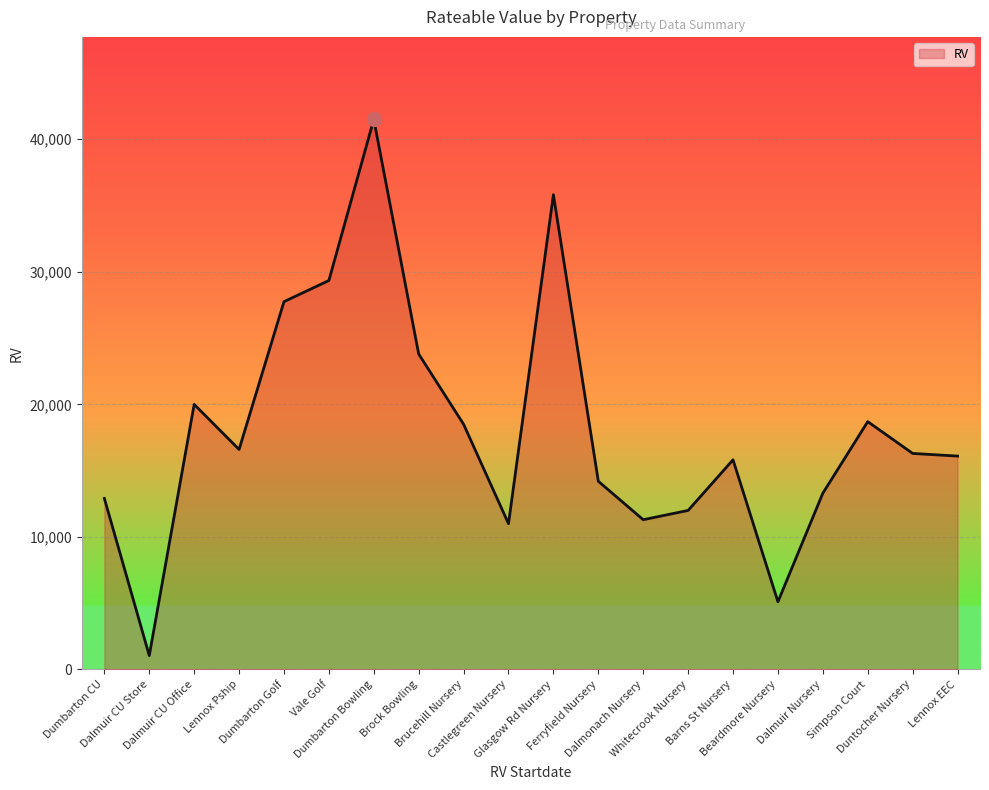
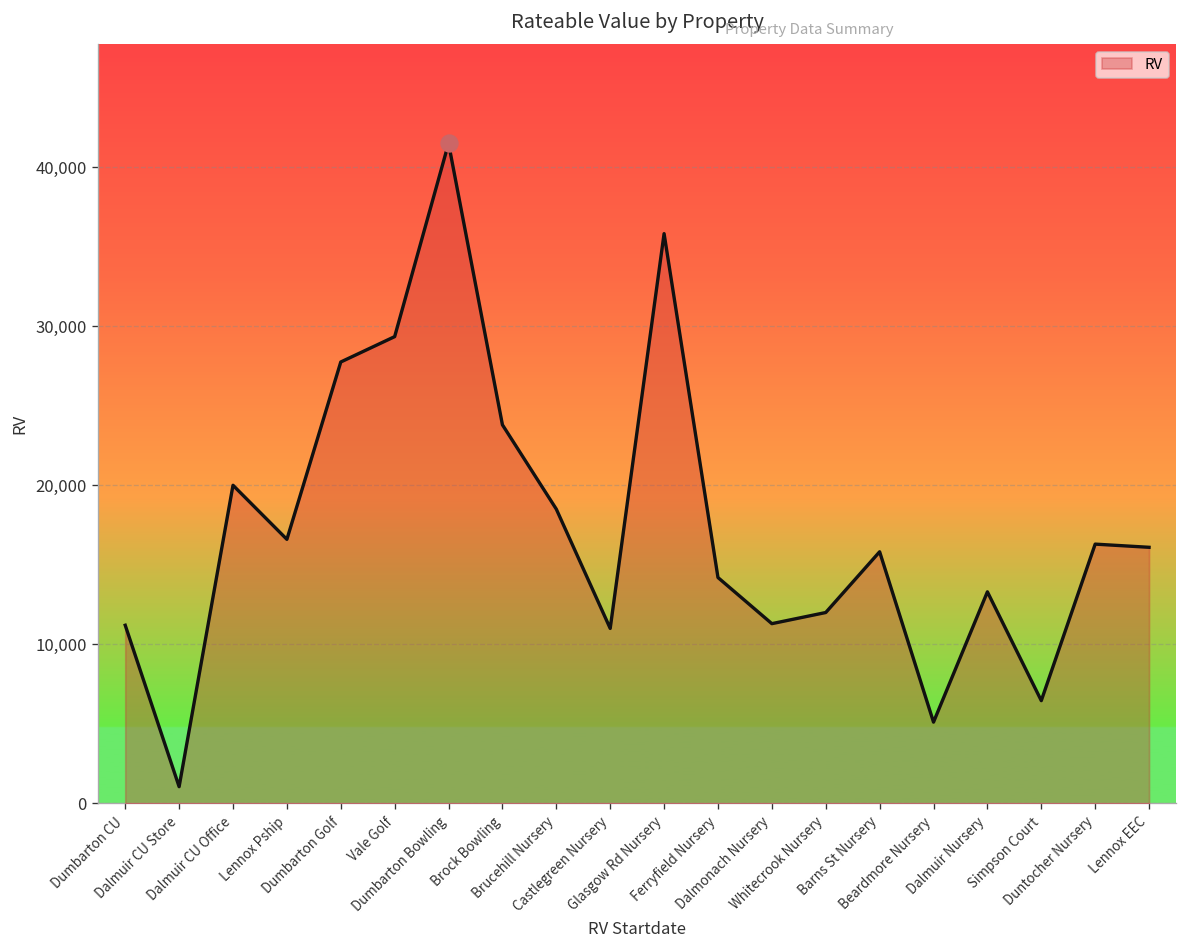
  {
    "RV": {
-     "Dumbarton CU": "12,900",
+     "Dumbarton CU": "11,200",
      "Dalmuir CU Store": "1,100",
      "Dalmuir CU Office": "20,000",
      "Lennox Pship": "16,600",
      "Dumbarton Golf": "27,800",
      "Vale Golf": "29,300",
      "Brock Bowling": "23,800",
      "Brucehill Nursery": "18,500",
      "Castlegreen Nursery": "11,000",
      "Glasgow Rd Nursery": "35,800",
      "Ferryfield Nursery": "14,200",
      "Dalmonach Nursery": "11,300",
      "Whitecrook Nursery": "12,000",
      "Barns St Nursery": "15,800",
      "Beardmore Nursery": "5,100",
      "Dalmuir Nursery": "13,300",
-     "Simpson Court": "18,700",
+     "Simpson Court": "6,500",
      "Duntocher Nursery": "16,300",
      "Lennox EEC": "16,100"
    }
  }
